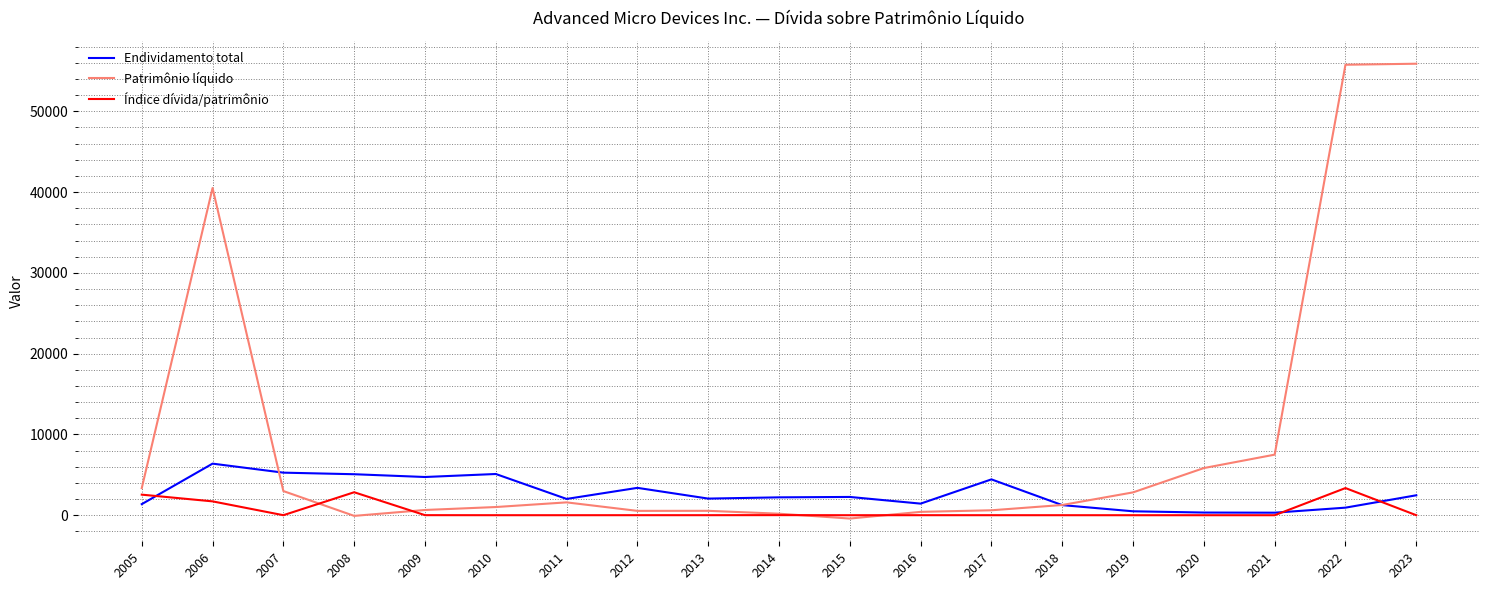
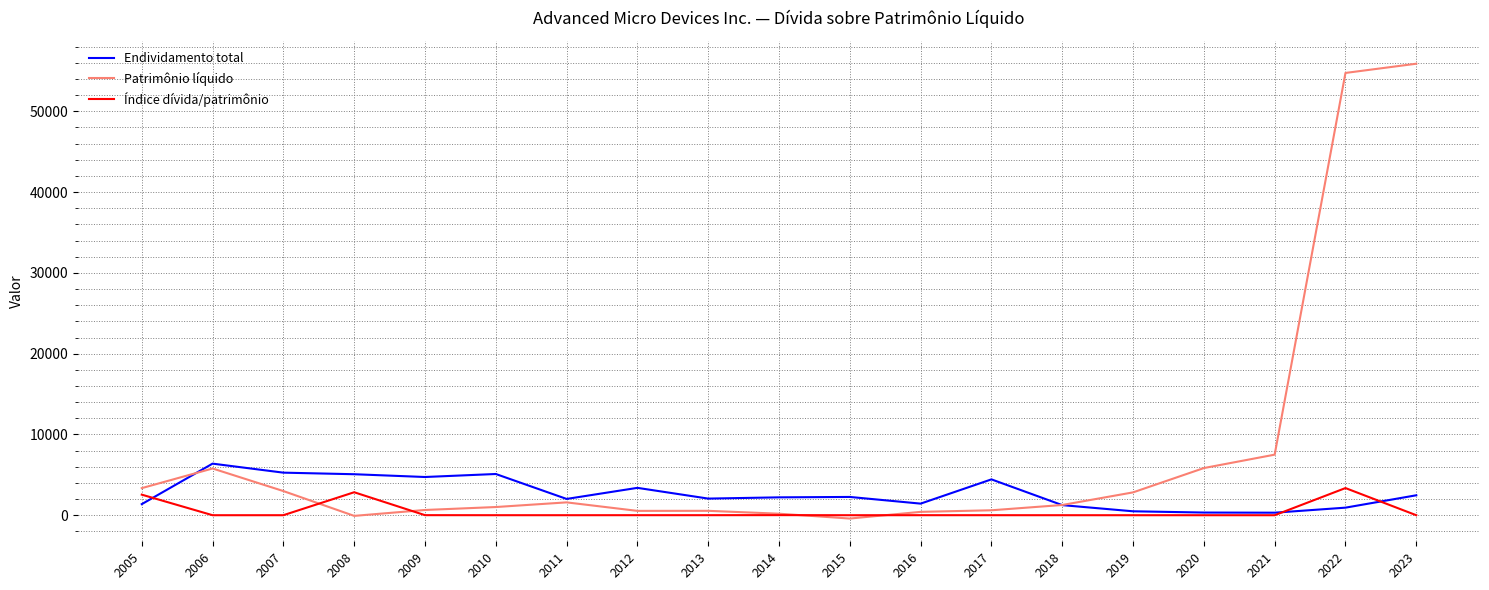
  {
    "Endividamento total": {
      "2005": 1000,
      "2006": 6000,
      "2007": 5000,
      "2008": 5000,
      "2009": 5000,
      "2010": 5000,
      "2011": 2000,
      "2012": 3000,
      "2013": 2000,
      "2014": 2000,
      "2015": 2000,
      "2016": 1000,
      "2017": 4000,
      "2019": 0,
      "2020": 0,
      "2022": 1000,
      "2023": 2000
    },
    "Patrimônio líquido": {
      "2005": 3000,
-     "2006": 41000,
+     "2006": 6000,
      "2007": 3000,
      "2008": 0,
      "2009": 1000,
      "2010": 1000,
      "2011": 2000,
      "2012": 1000,
      "2013": 1000,
      "2015": 0,
      "2016": 0,
      "2017": 1000,
      "2019": 3000,
      "2020": 6000,
      "2021": 7000,
-     "2022": 56000,
+     "2022": 55000,
      "2023": 56000
    },
    "Índice dívida/patrimônio": {
      "2005": 3000,
-     "2006": 2000,
+     "2006": 0,
      "2007": 0,
      "2008": 3000,
      "2009": 0,
      "2010": 0,
      "2011": 0,
      "2012": 0,
      "2013": 0,
      "2015": 0,
      "2016": 0,
      "2017": 0,
      "2018": 0,
      "2019": 0,
      "2020": 0,
      "2022": 3000,
      "2023": 0
    }
  }
